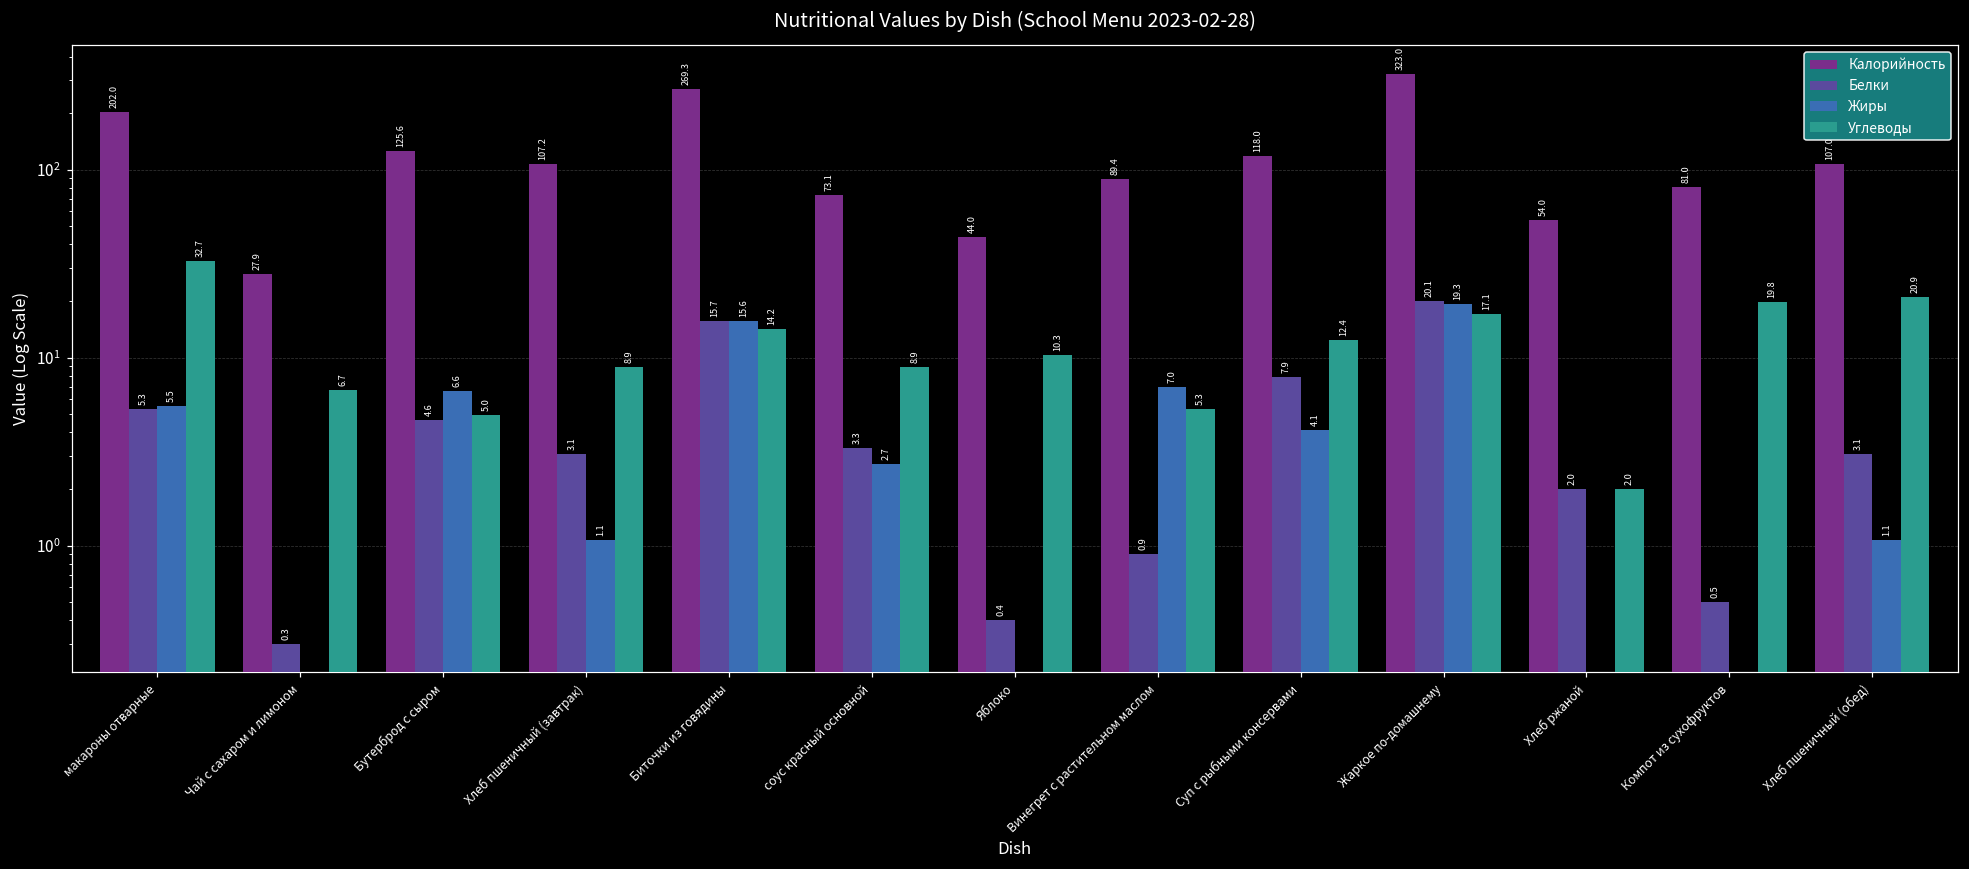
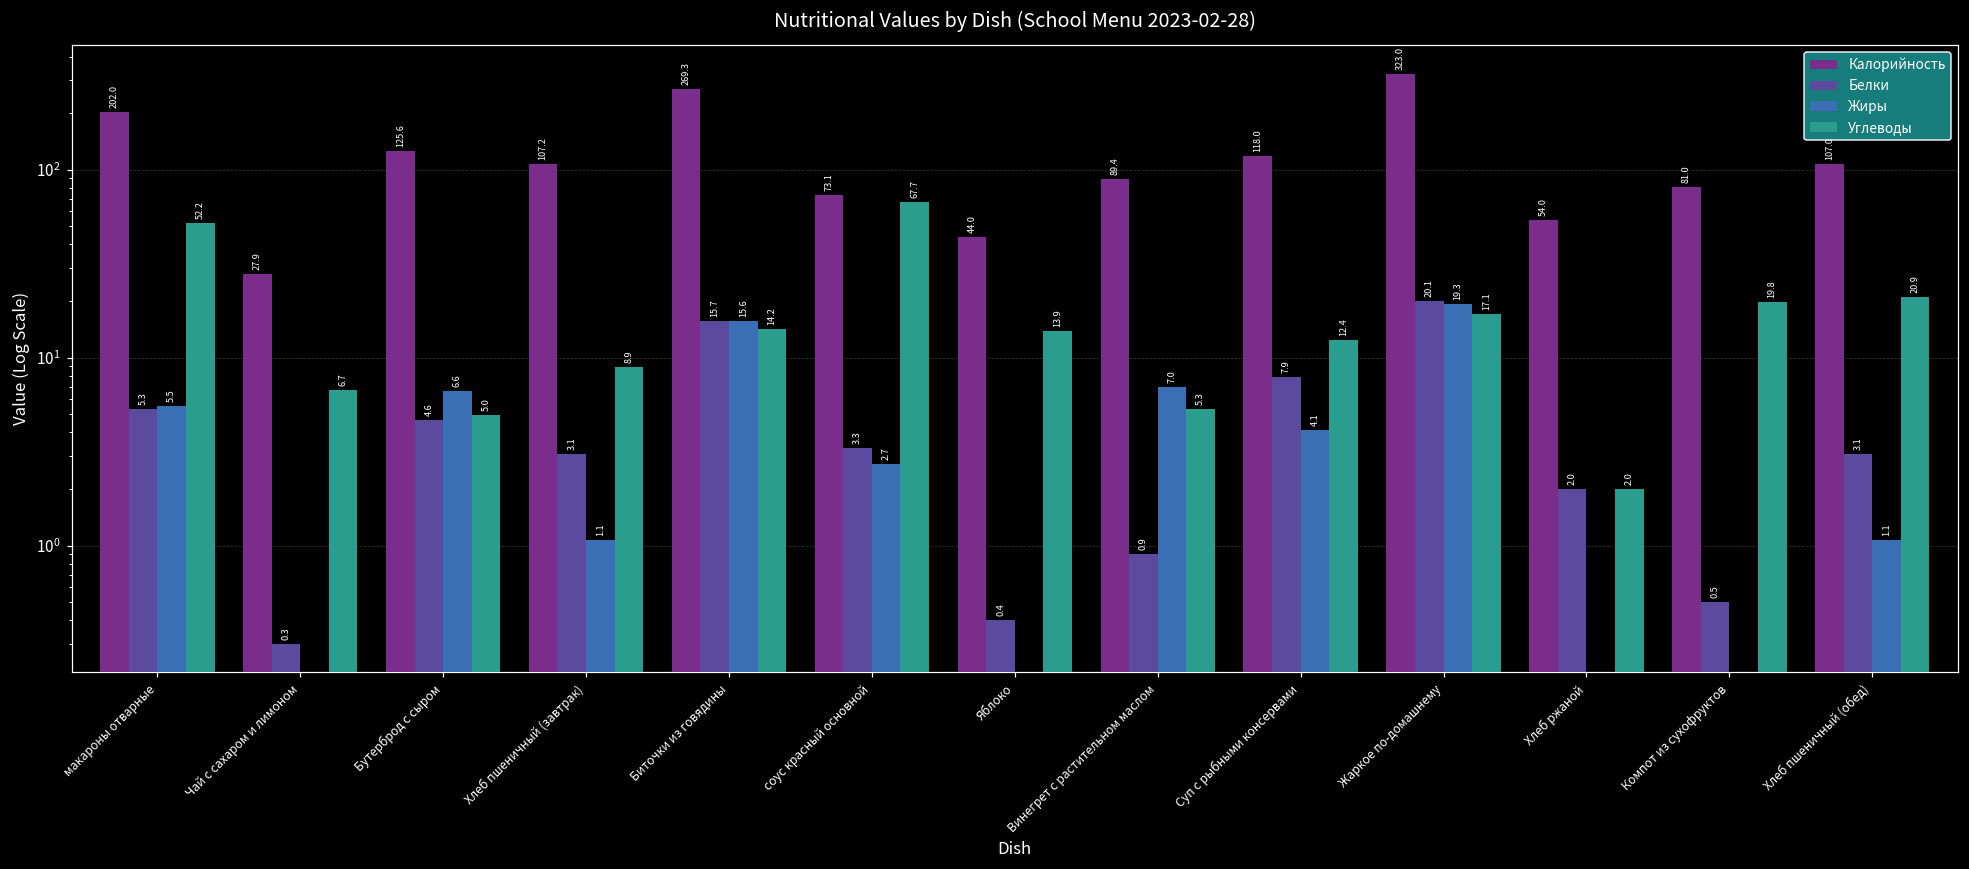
  {
    "Углеводы": {
-     "макароны отварные": 32.7,
+     "макароны отварные": 52.2,
      "Чай с сахаром и лимоном": 6.7,
      "Бутерброд с сыром": 5.0,
      "Хлеб пшеничный (завтрак)": 8.9,
      "Биточки из говядины": 14.2,
-     "соус красный основной": 8.9,
-     "Яблоко": 10.3,
+     "соус красный основной": 67.7,
+     "Яблоко": 13.9,
      "Винегрет с растительном маслом": 5.3,
      "Суп с рыбными консервами": 12.4,
      "Жаркое по-домашнему": 17.1,
      "Хлеб ржаной": 2.0,
      "Компот из сухофруктов": 19.8,
      "Хлеб пшеничный (обед)": 20.9
    }
  }
